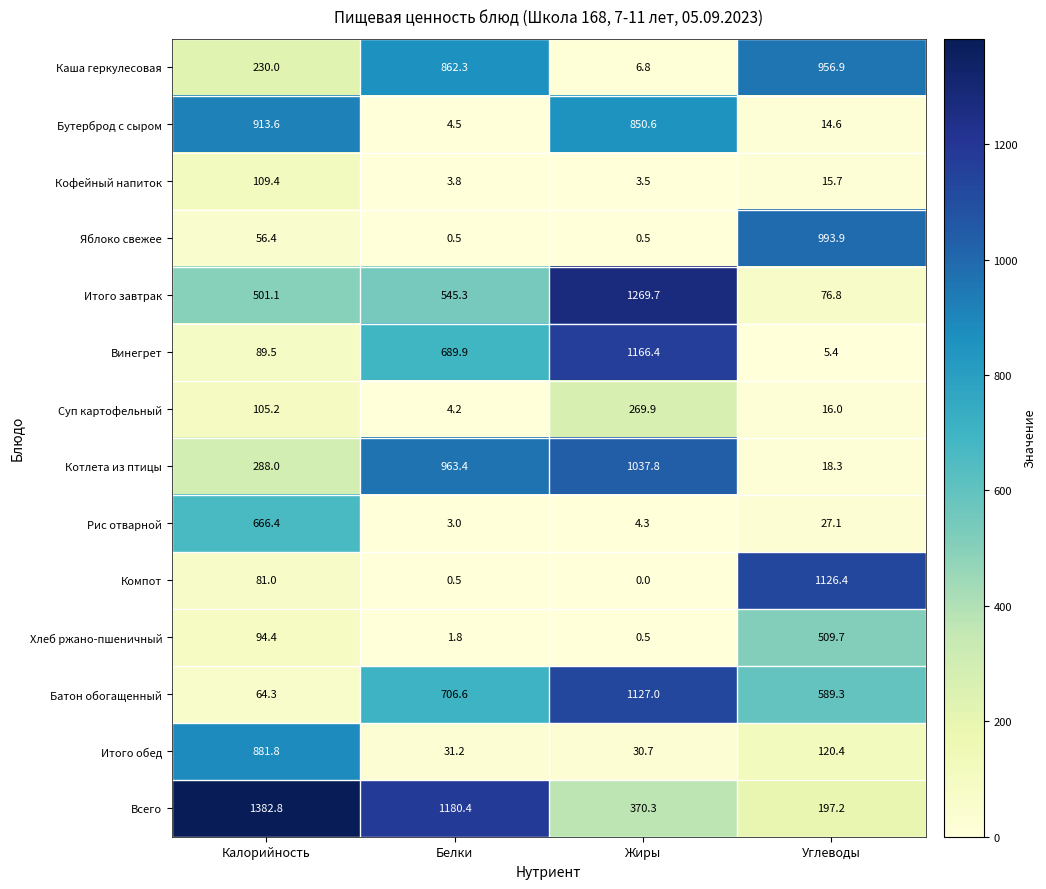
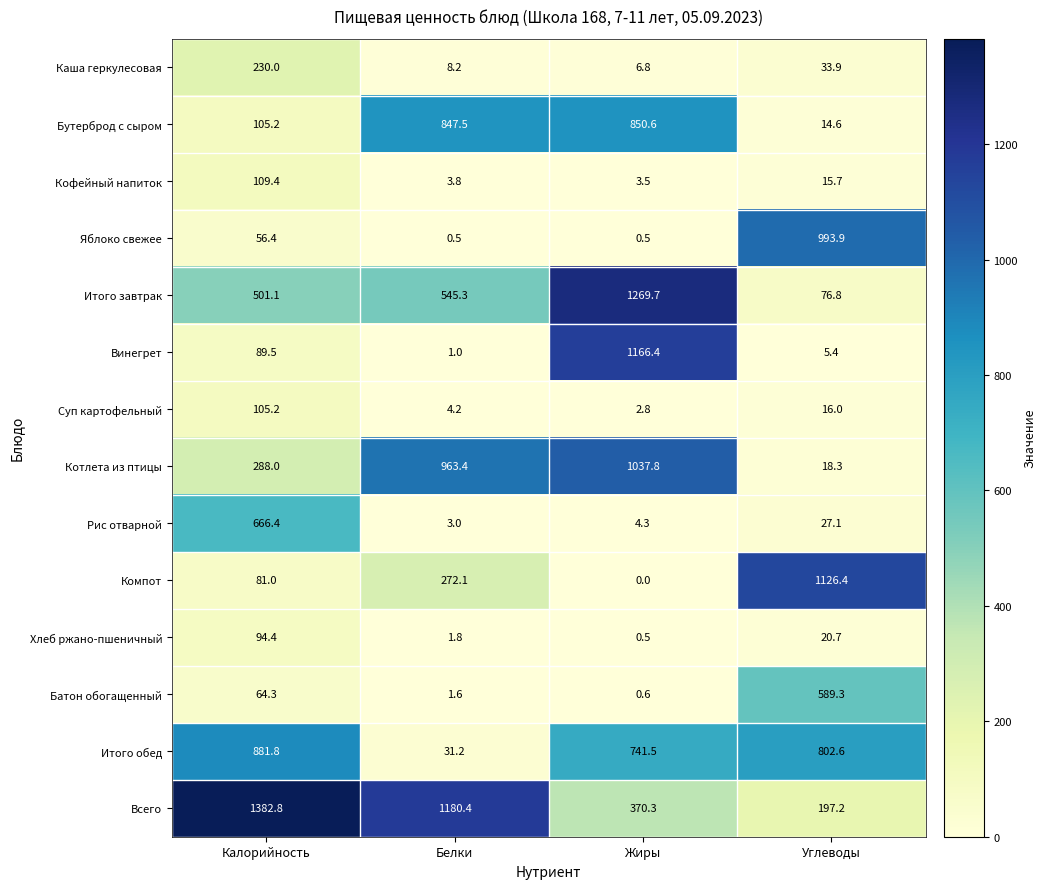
  {
    "Каша геркулесовая": {
      "Калорийность": 230.0,
-     "Белки": 862.3,
+     "Белки": 8.2,
      "Жиры": 6.8,
-     "Углеводы": 956.9
+     "Углеводы": 33.9
    },
    "Бутерброд с сыром": {
-     "Калорийность": 913.6,
-     "Белки": 4.5,
+     "Калорийность": 105.2,
+     "Белки": 847.5,
      "Жиры": 850.6,
      "Углеводы": 14.6
    },
    "Кофейный напиток": {
      "Калорийность": 109.4,
      "Белки": 3.8,
      "Жиры": 3.5,
      "Углеводы": 15.7
    },
    "Яблоко свежее": {
      "Калорийность": 56.4,
      "Белки": 0.5,
      "Жиры": 0.5,
      "Углеводы": 993.9
    },
    "Итого завтрак": {
      "Калорийность": 501.1,
      "Белки": 545.3,
      "Жиры": 1269.7,
      "Углеводы": 76.8
    },
    "Винегрет": {
      "Калорийность": 89.5,
-     "Белки": 689.9,
+     "Белки": 1.0,
      "Жиры": 1166.4,
      "Углеводы": 5.4
    },
    "Суп картофельный": {
      "Калорийность": 105.2,
      "Белки": 4.2,
-     "Жиры": 269.9,
+     "Жиры": 2.8,
      "Углеводы": 16.0
    },
    "Котлета из птицы": {
      "Калорийность": 288.0,
      "Белки": 963.4,
      "Жиры": 1037.8,
      "Углеводы": 18.3
    },
    "Рис отварной": {
      "Калорийность": 666.4,
      "Белки": 3.0,
      "Жиры": 4.3,
      "Углеводы": 27.1
    },
    "Компот": {
      "Калорийность": 81.0,
-     "Белки": 0.5,
+     "Белки": 272.1,
      "Жиры": 0.0,
      "Углеводы": 1126.4
    },
    "Хлеб ржано-пшеничный": {
      "Калорийность": 94.4,
      "Белки": 1.8,
      "Жиры": 0.5,
-     "Углеводы": 509.7
+     "Углеводы": 20.7
    },
    "Батон обогащенный": {
      "Калорийность": 64.3,
-     "Белки": 706.6,
-     "Жиры": 1127.0,
+     "Белки": 1.6,
+     "Жиры": 0.6,
      "Углеводы": 589.3
    },
    "Итого обед": {
      "Калорийность": 881.8,
      "Белки": 31.2,
-     "Жиры": 30.7,
-     "Углеводы": 120.4
+     "Жиры": 741.5,
+     "Углеводы": 802.6
    },
    "Всего": {
      "Калорийность": 1382.8,
      "Белки": 1180.4,
      "Жиры": 370.3,
      "Углеводы": 197.2
    }
  }
